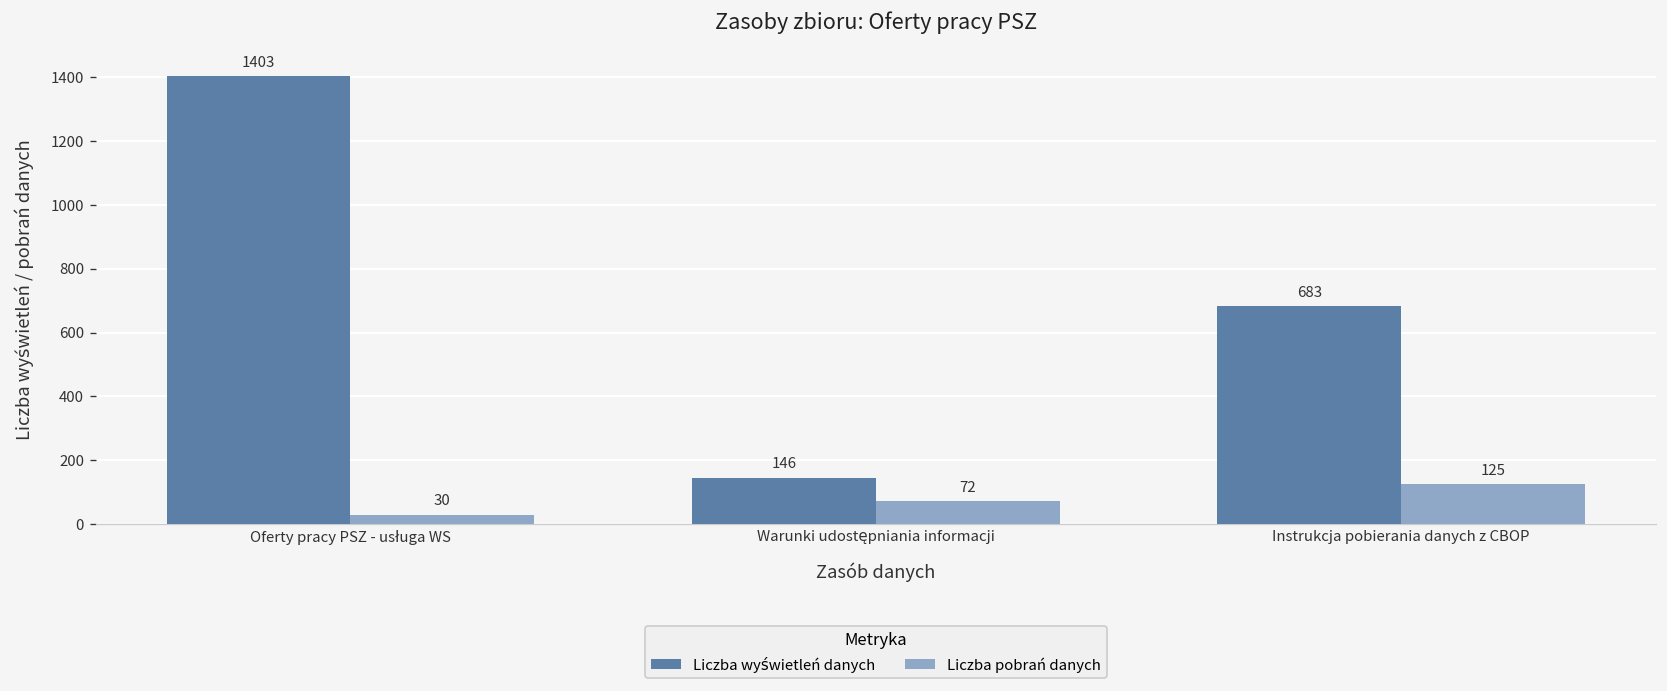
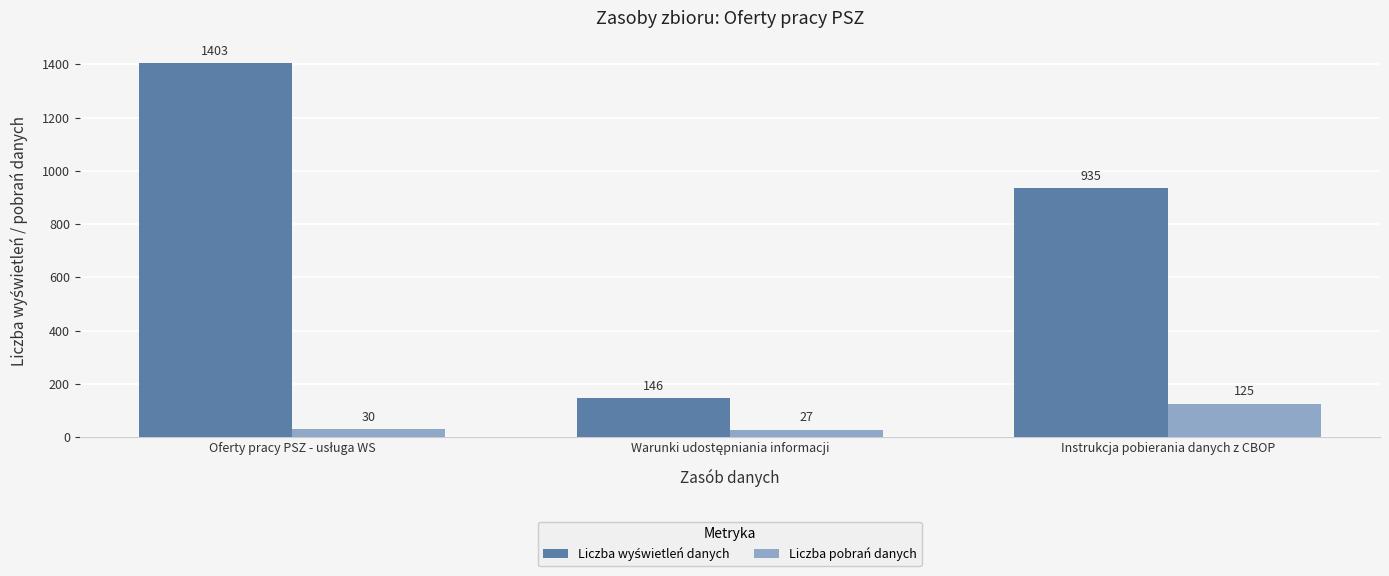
  {
    "Liczba wyświetleń danych": {
      "Oferty pracy PSZ - usługa WS": 1403,
      "Warunki udostępniania informacji": 146,
-     "Instrukcja pobierania danych z CBOP": 683
+     "Instrukcja pobierania danych z CBOP": 935
    },
    "Liczba pobrań danych": {
      "Oferty pracy PSZ - usługa WS": 30,
-     "Warunki udostępniania informacji": 72,
+     "Warunki udostępniania informacji": 27,
      "Instrukcja pobierania danych z CBOP": 125
    }
  }
